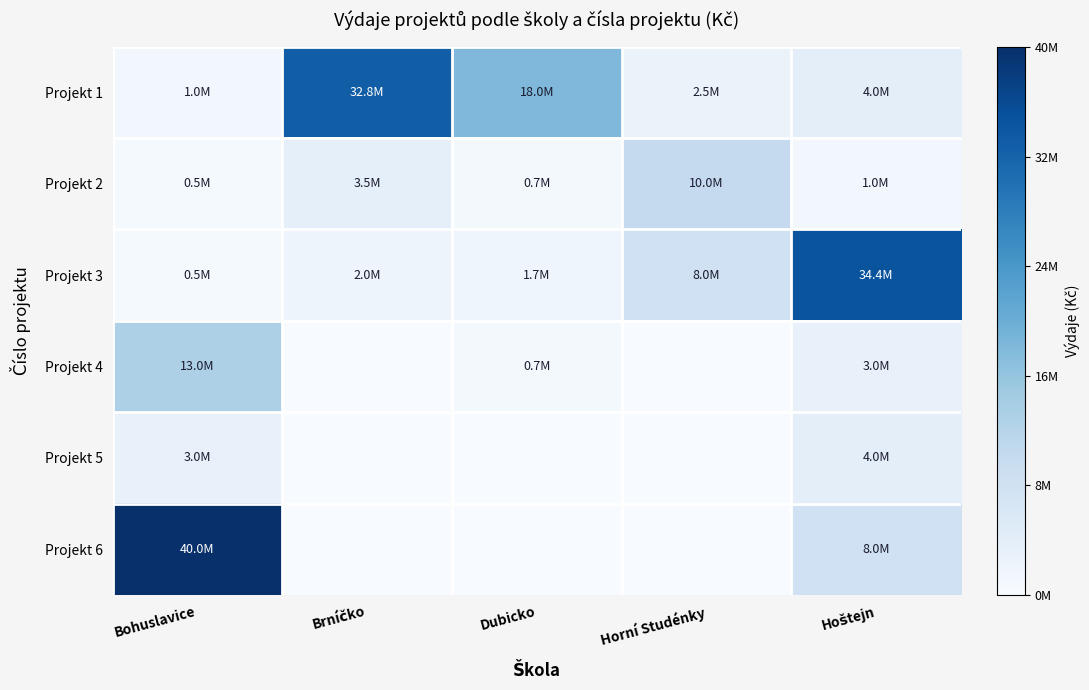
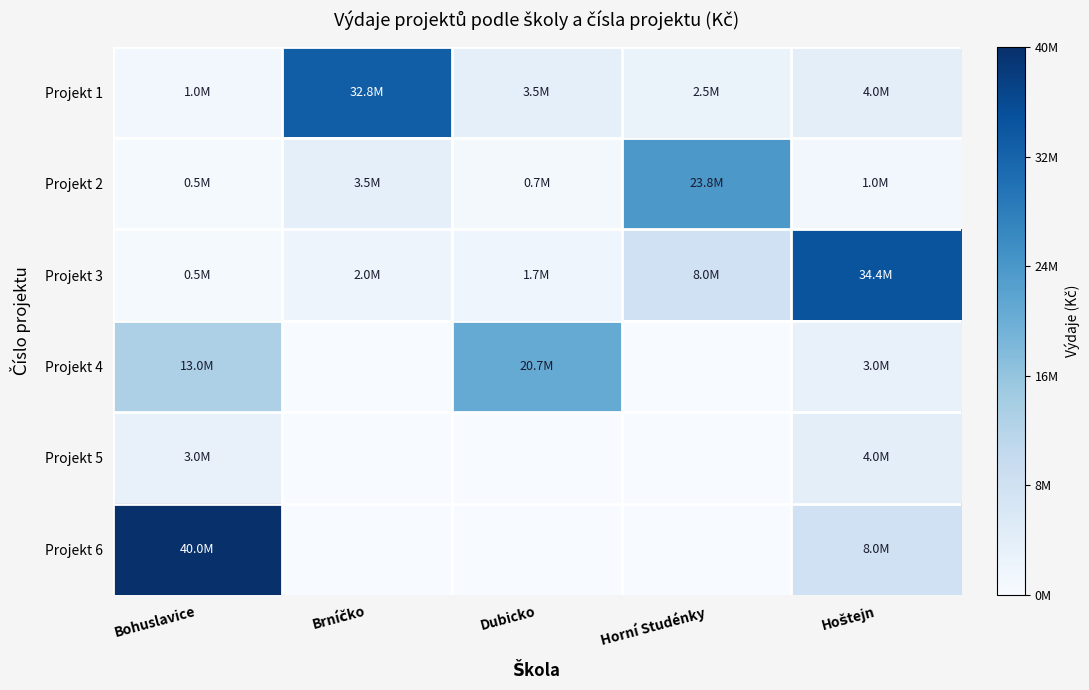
  {
    "Projekt 1": {
      "Bohuslavice": "1.0M",
      "Brníčko": "32.8M",
-     "Dubicko": "18.0M",
+     "Dubicko": "3.5M",
      "Horní Studénky": "2.5M",
      "Hoštejn": "4.0M"
    },
    "Projekt 2": {
      "Bohuslavice": "0.5M",
      "Brníčko": "3.5M",
      "Dubicko": "0.7M",
-     "Horní Studénky": "10.0M",
+     "Horní Studénky": "23.8M",
      "Hoštejn": "1.0M"
    },
    "Projekt 3": {
      "Bohuslavice": "0.5M",
      "Brníčko": "2.0M",
      "Dubicko": "1.7M",
      "Horní Studénky": "8.0M",
      "Hoštejn": "34.4M"
    },
    "Projekt 4": {
      "Bohuslavice": "13.0M",
-     "Dubicko": "0.7M",
+     "Dubicko": "20.7M",
      "Hoštejn": "3.0M"
    },
    "Projekt 5": {
      "Bohuslavice": "3.0M",
      "Hoštejn": "4.0M"
    },
    "Projekt 6": {
      "Bohuslavice": "40.0M",
      "Hoštejn": "8.0M"
    }
  }
